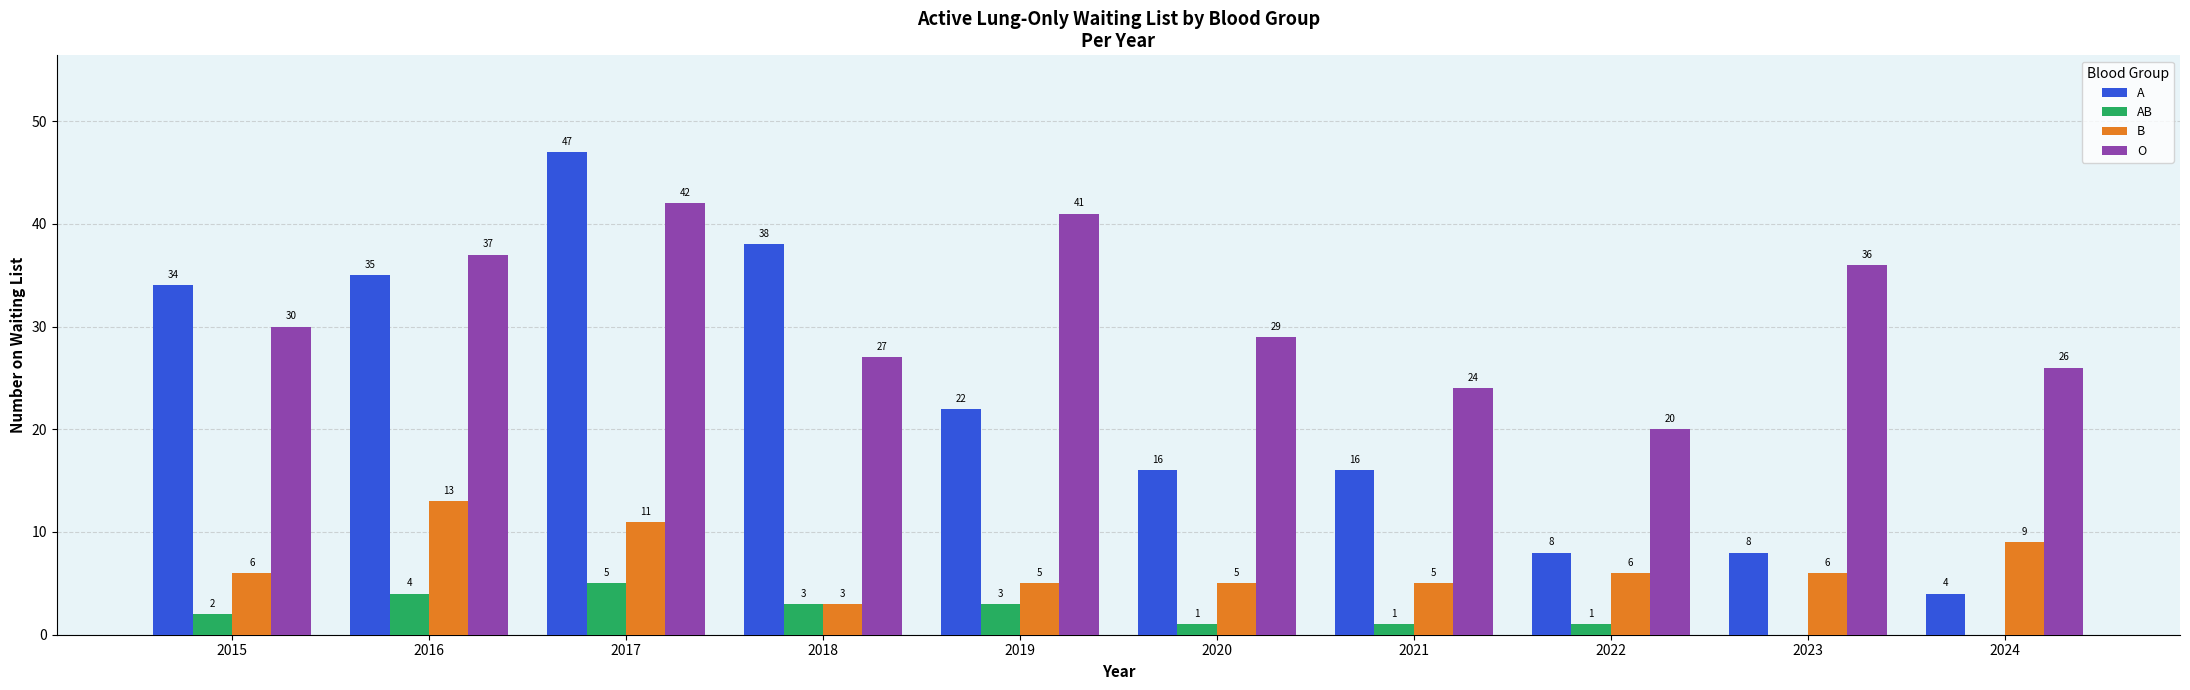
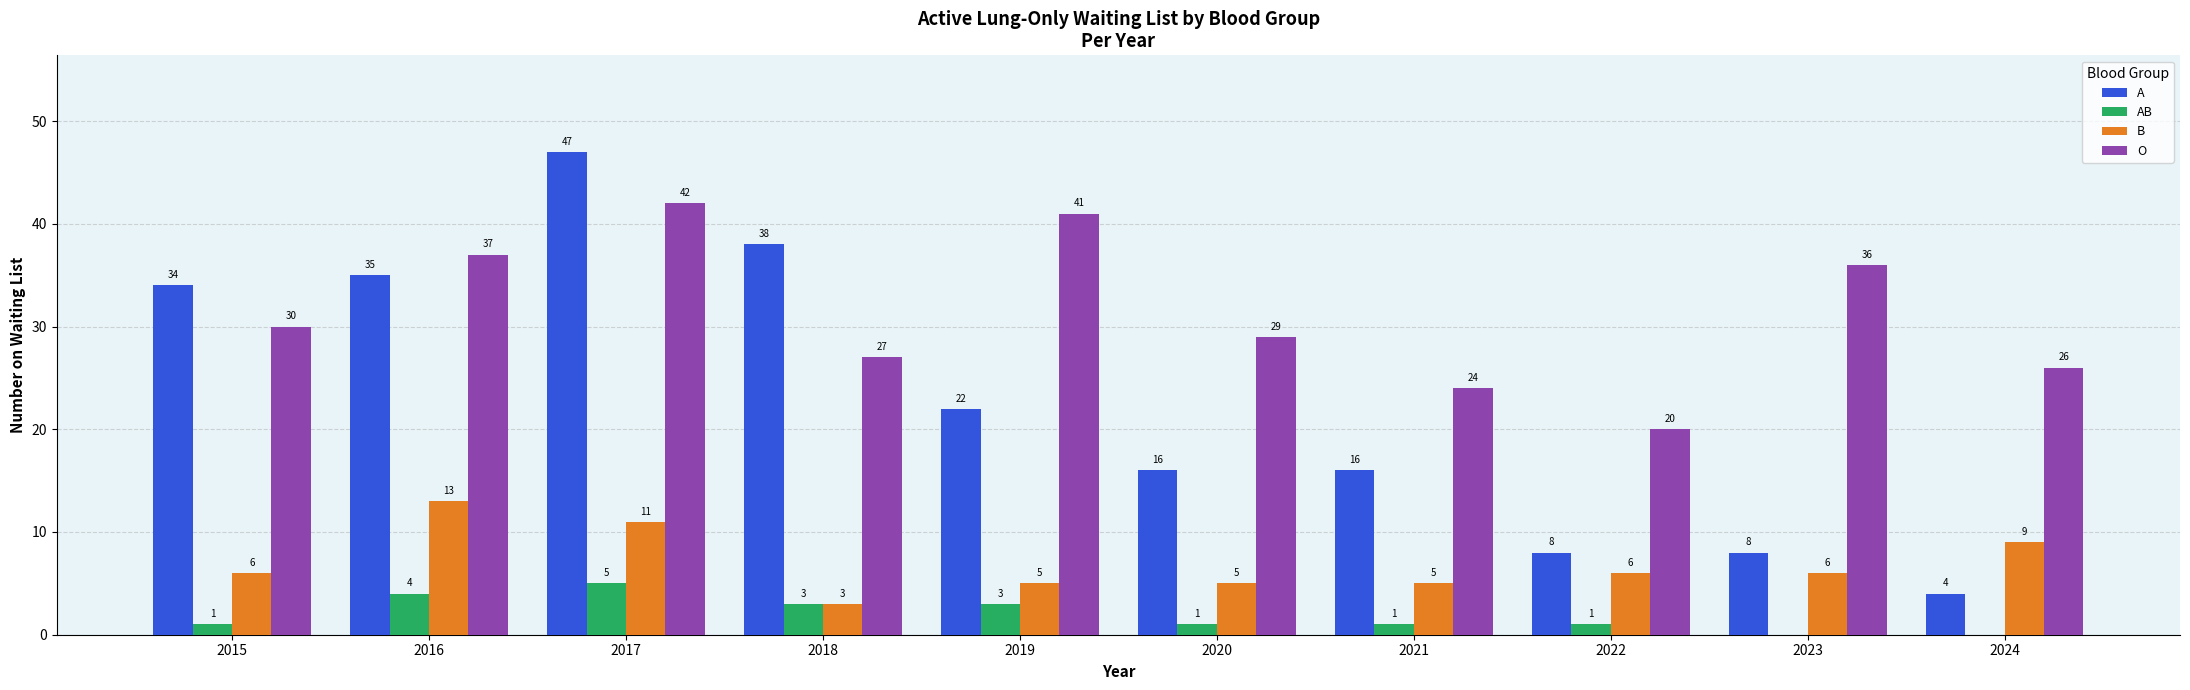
  {
    "A": {
      "2015": 34,
      "2016": 35,
      "2017": 47,
      "2018": 38,
      "2019": 22,
      "2020": 16,
      "2021": 16,
      "2022": 8,
      "2023": 8,
      "2024": 4
    },
    "AB": {
-     "2015": 2,
+     "2015": 1,
      "2016": 4,
      "2017": 5,
      "2018": 3,
      "2019": 3,
      "2020": 1,
      "2021": 1,
      "2022": 1
    },
    "B": {
      "2015": 6,
      "2016": 13,
      "2017": 11,
      "2018": 3,
      "2019": 5,
      "2020": 5,
      "2021": 5,
      "2022": 6,
      "2023": 6,
      "2024": 9
    },
    "O": {
      "2015": 30,
      "2016": 37,
      "2017": 42,
      "2018": 27,
      "2019": 41,
      "2020": 29,
      "2021": 24,
      "2022": 20,
      "2023": 36,
      "2024": 26
    }
  }
